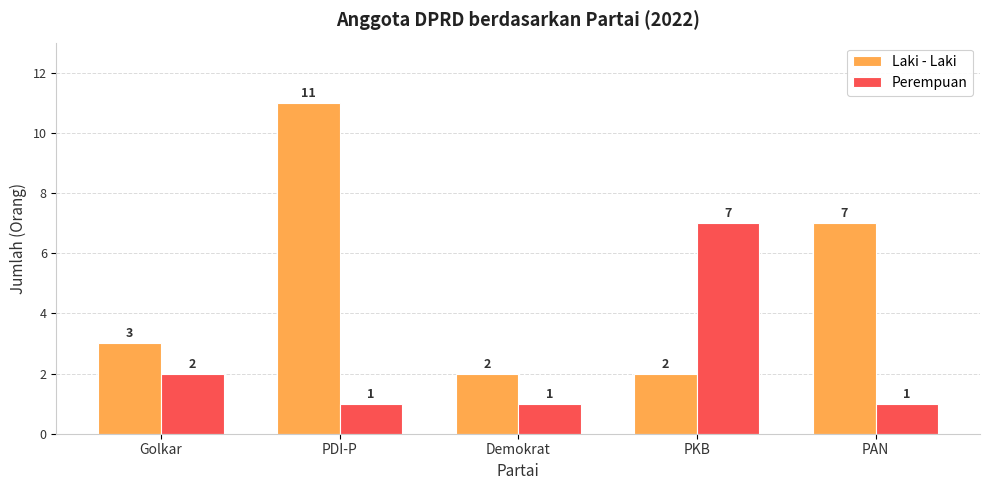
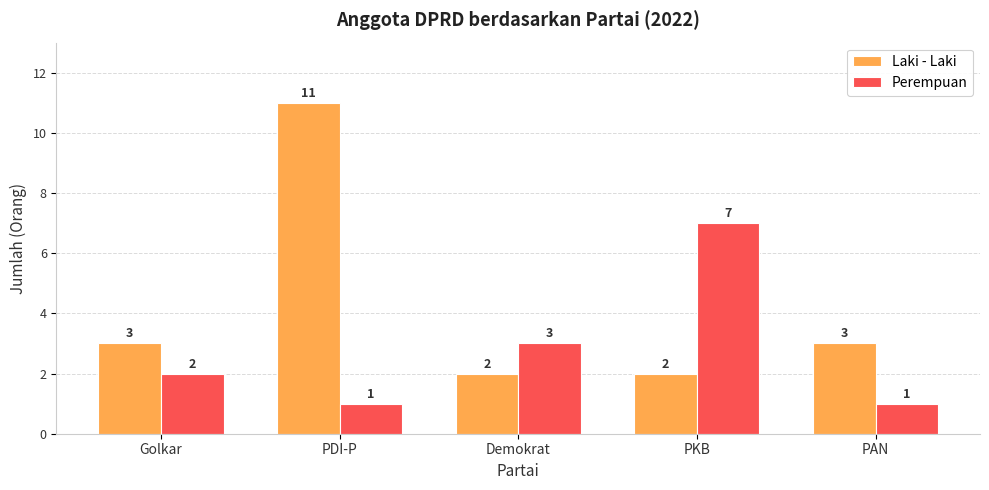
  {
    "Laki - Laki": {
      "Golkar": 3,
      "PDI-P": 11,
      "Demokrat": 2,
      "PKB": 2,
-     "PAN": 7
+     "PAN": 3
    },
    "Perempuan": {
      "Golkar": 2,
      "PDI-P": 1,
-     "Demokrat": 1,
+     "Demokrat": 3,
      "PKB": 7,
      "PAN": 1
    }
  }
